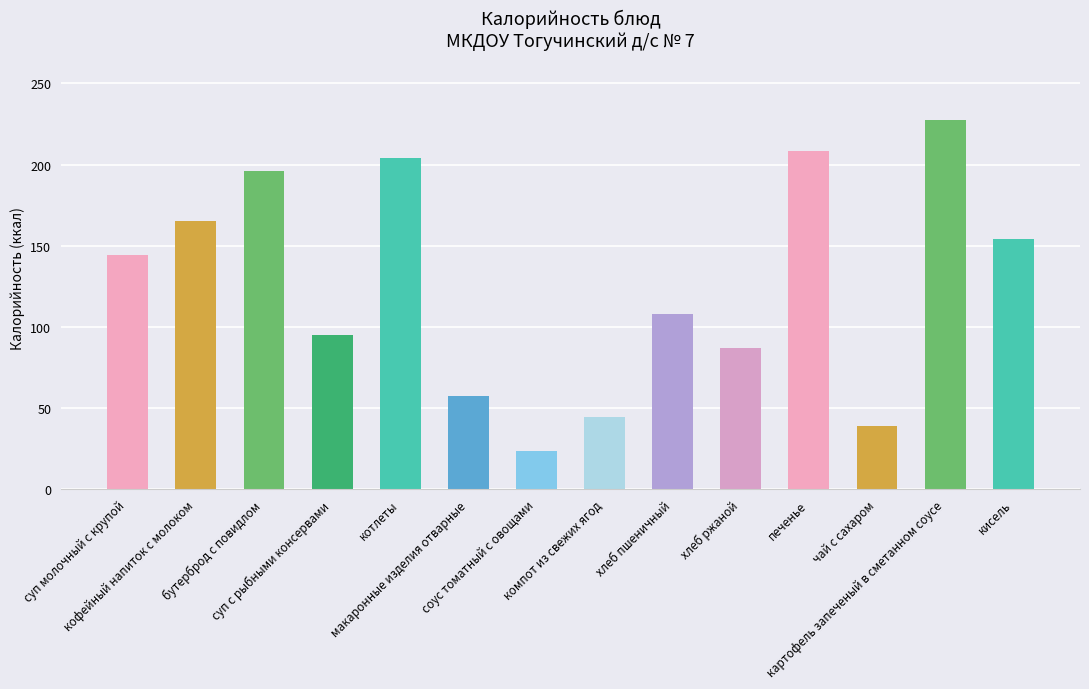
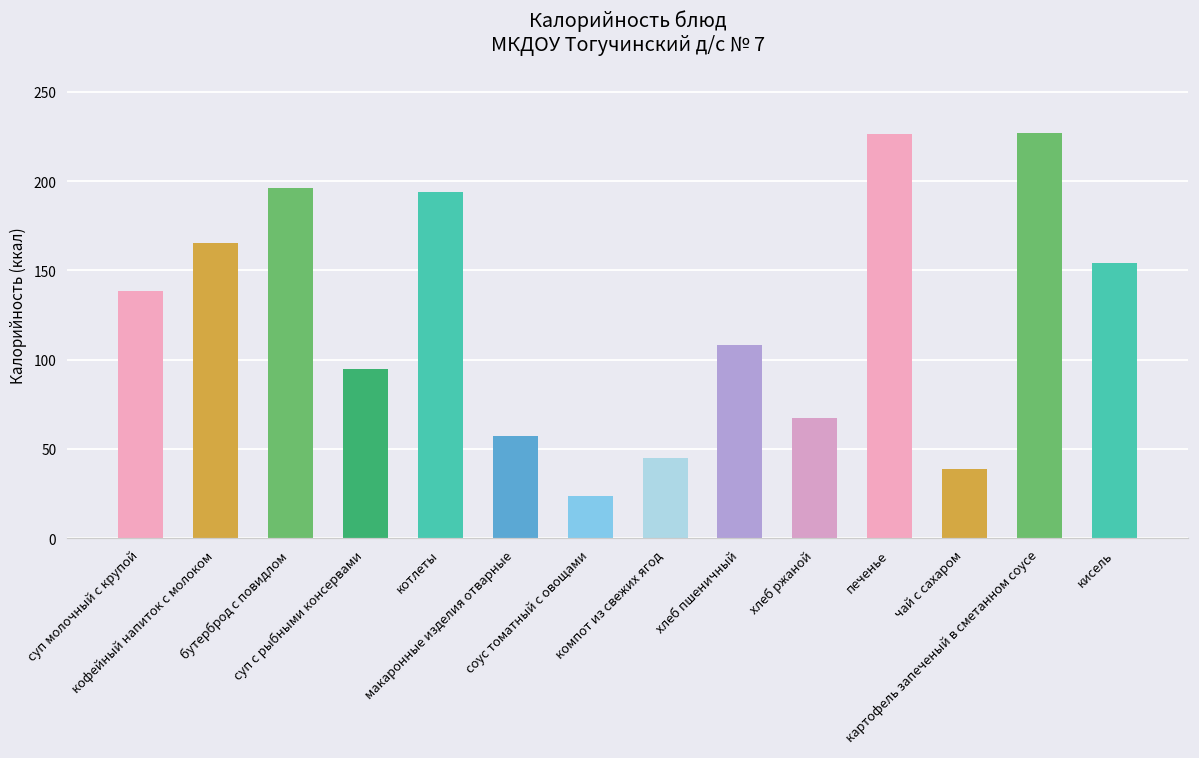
  {
-   "суп молочный с крупой": 144,
+   "суп молочный с крупой": 138,
    "кофейный напиток с молоком": 165,
    "бутерброд с повидлом": 196,
    "суп с рыбными консервами": 95,
-   "котлеты": 204,
+   "котлеты": 194,
    "макаронные изделия отварные": 57,
    "соус томатный с овощами": 24,
    "компот из свежих ягод": 45,
    "хлеб пшеничный": 108,
-   "хлеб ржаной": 87,
-   "печенье": 209,
+   "хлеб ржаной": 67,
+   "печенье": 226,
    "чай с сахаром": 39,
    "картофель запеченый в сметанном соусе": 227,
    "кисель": 154
  }
